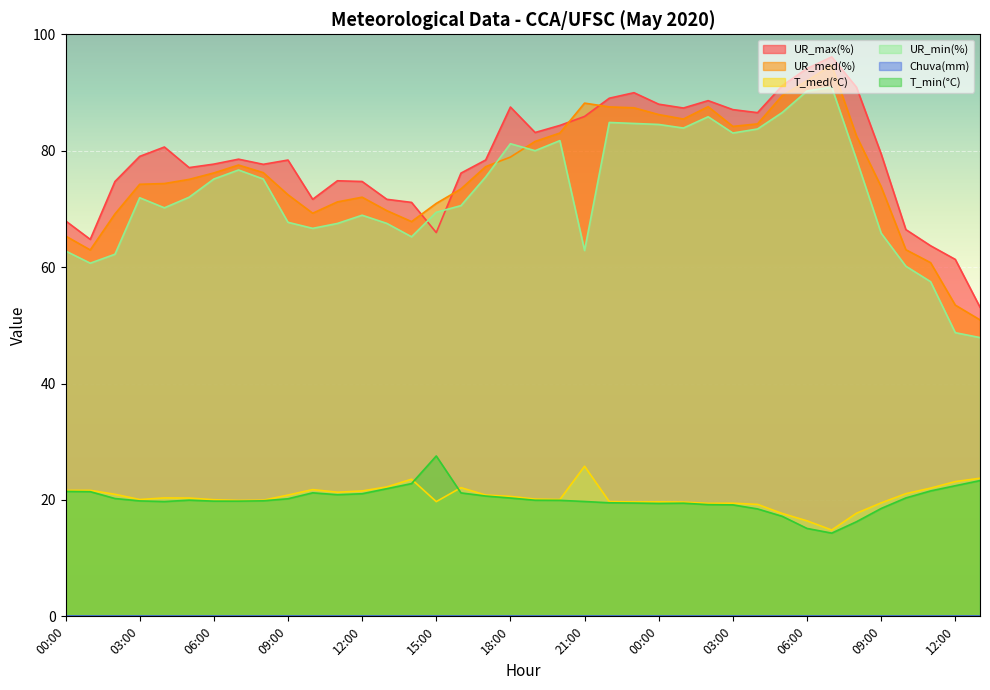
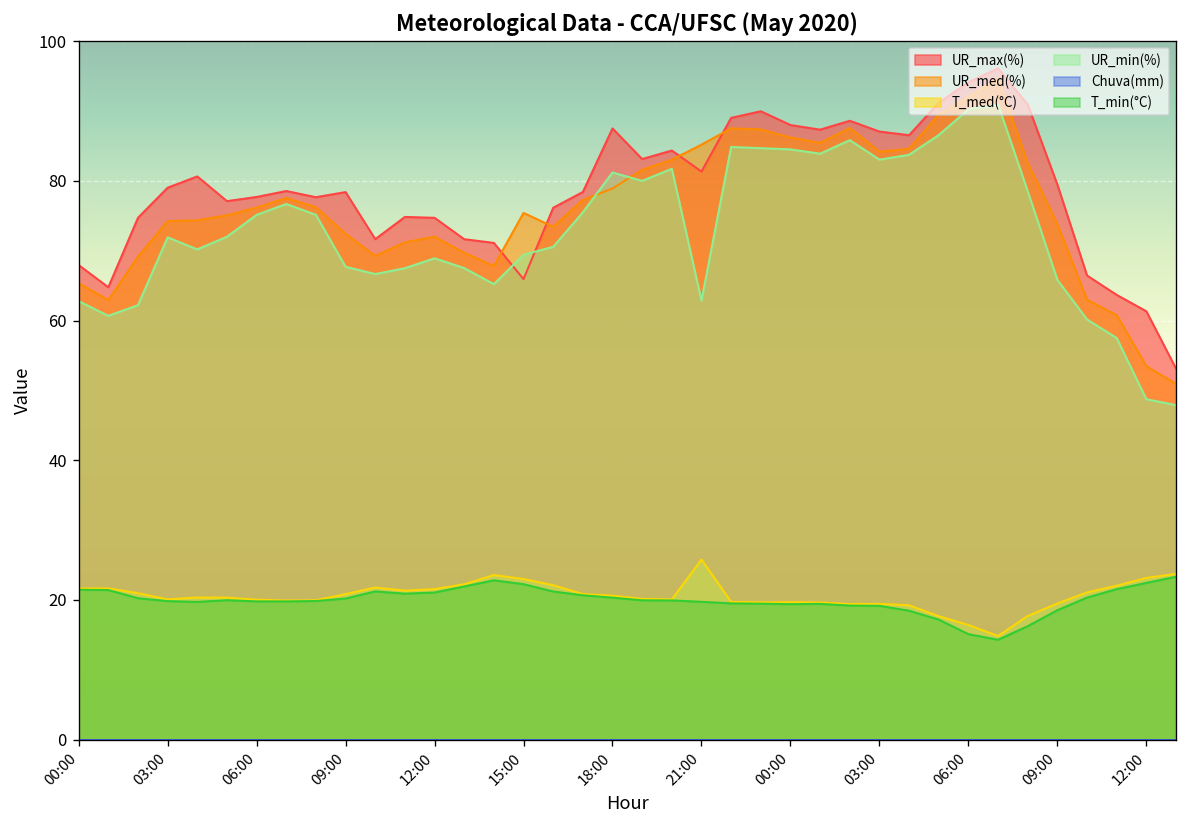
  {
    "UR_max(%)": {
      "15:00": 66,
      "18:00": 88,
-     "21:00": 86
+     "21:00": 81
    },
    "UR_med(%)": {
-     "15:00": 71,
+     "15:00": 75,
      "18:00": 79,
-     "21:00": 88
+     "21:00": 85
    },
    "T_med(°C)": {
-     "15:00": 20,
+     "15:00": 23,
      "21:00": 26
    },
    "UR_min(%)": {
      "15:00": 69,
      "18:00": 81,
      "21:00": 63
    },
    "Chuva(mm)": {
      "15:00": 0,
      "18:00": 0,
      "21:00": 0
    },
    "T_min(°C)": {
-     "15:00": 28,
+     "15:00": 22,
      "21:00": 20
    }
  }
